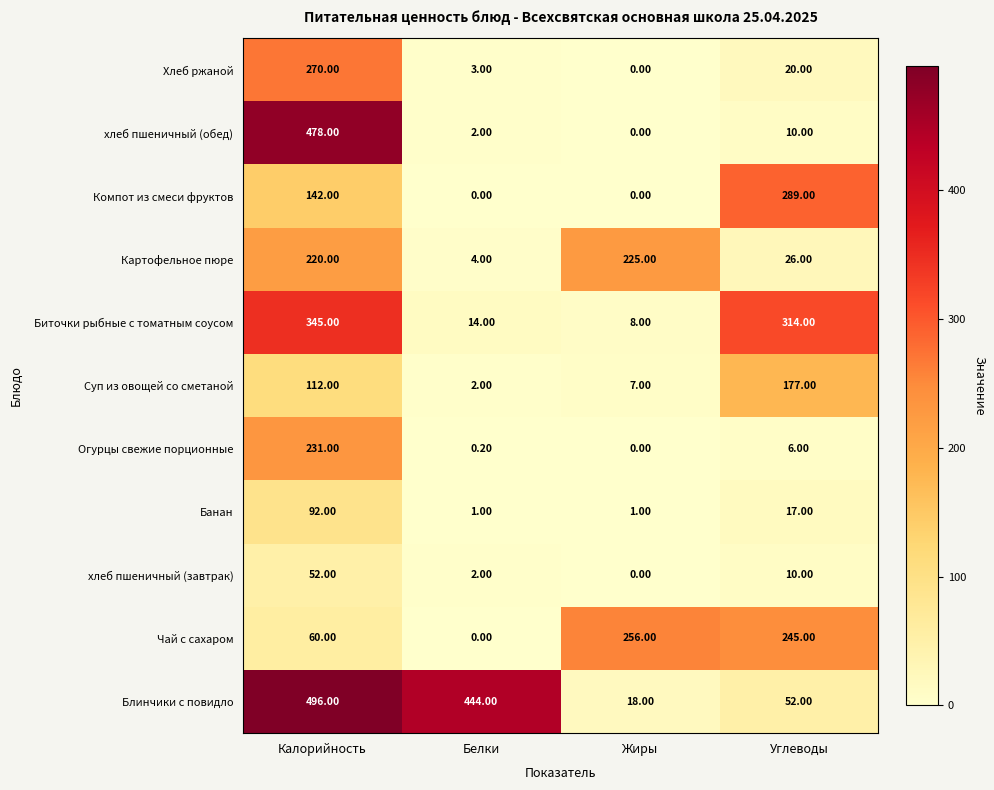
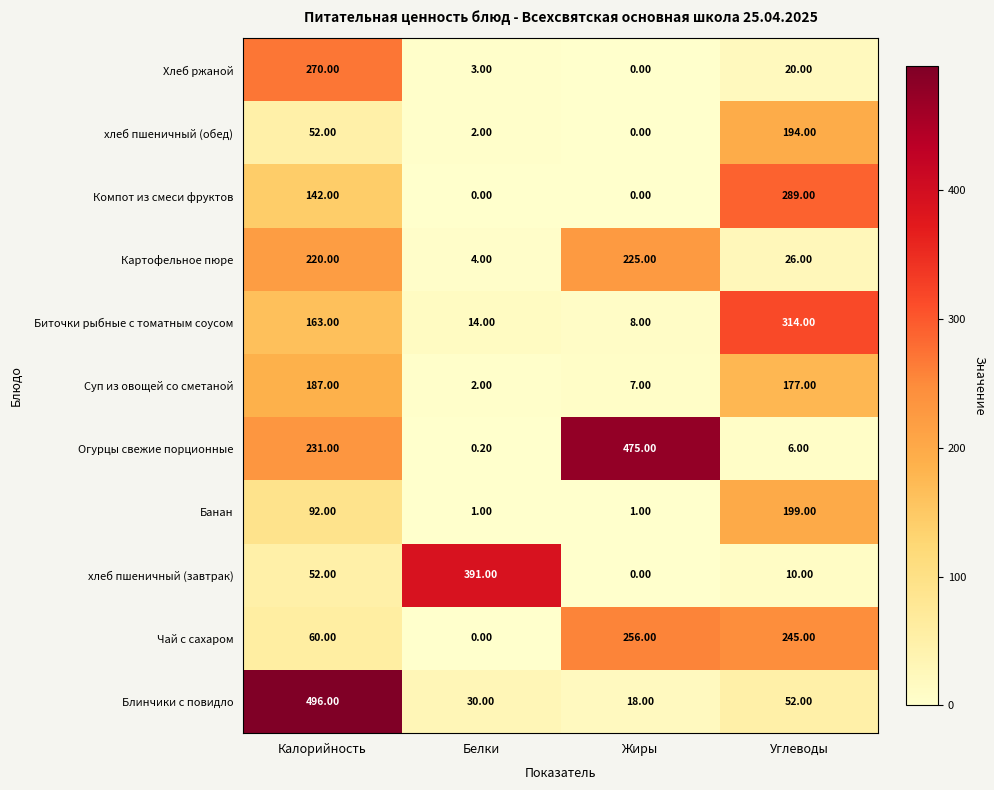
  {
    "Хлеб ржаной": {
      "Калорийность": 270.00,
      "Белки": 3.00,
      "Жиры": 0.00,
      "Углеводы": 20.00
    },
    "хлеб пшеничный (обед)": {
-     "Калорийность": 478.00,
+     "Калорийность": 52.00,
      "Белки": 2.00,
      "Жиры": 0.00,
-     "Углеводы": 10.00
+     "Углеводы": 194.00
    },
    "Компот из смеси фруктов": {
      "Калорийность": 142.00,
      "Белки": 0.00,
      "Жиры": 0.00,
      "Углеводы": 289.00
    },
    "Картофельное пюре": {
      "Калорийность": 220.00,
      "Белки": 4.00,
      "Жиры": 225.00,
      "Углеводы": 26.00
    },
    "Биточки рыбные с томатным соусом": {
-     "Калорийность": 345.00,
+     "Калорийность": 163.00,
      "Белки": 14.00,
      "Жиры": 8.00,
      "Углеводы": 314.00
    },
    "Суп из овощей со сметаной": {
-     "Калорийность": 112.00,
+     "Калорийность": 187.00,
      "Белки": 2.00,
      "Жиры": 7.00,
      "Углеводы": 177.00
    },
    "Огурцы свежие порционные": {
      "Калорийность": 231.00,
      "Белки": 0.20,
-     "Жиры": 0.00,
+     "Жиры": 475.00,
      "Углеводы": 6.00
    },
    "Банан": {
      "Калорийность": 92.00,
      "Белки": 1.00,
      "Жиры": 1.00,
-     "Углеводы": 17.00
+     "Углеводы": 199.00
    },
    "хлеб пшеничный (завтрак)": {
      "Калорийность": 52.00,
-     "Белки": 2.00,
+     "Белки": 391.00,
      "Жиры": 0.00,
      "Углеводы": 10.00
    },
    "Чай с сахаром": {
      "Калорийность": 60.00,
      "Белки": 0.00,
      "Жиры": 256.00,
      "Углеводы": 245.00
    },
    "Блинчики с повидло": {
      "Калорийность": 496.00,
-     "Белки": 444.00,
+     "Белки": 30.00,
      "Жиры": 18.00,
      "Углеводы": 52.00
    }
  }
